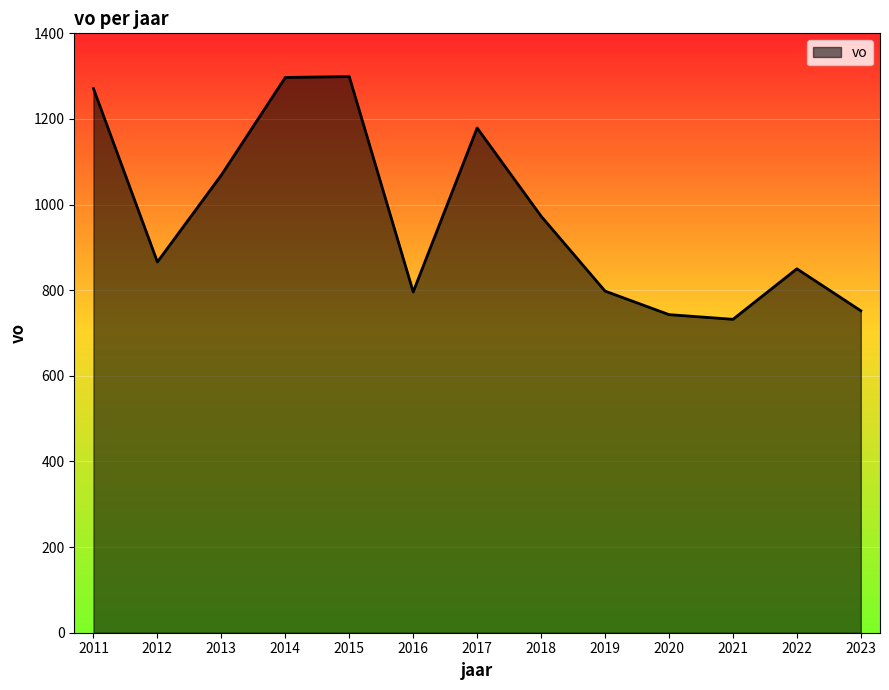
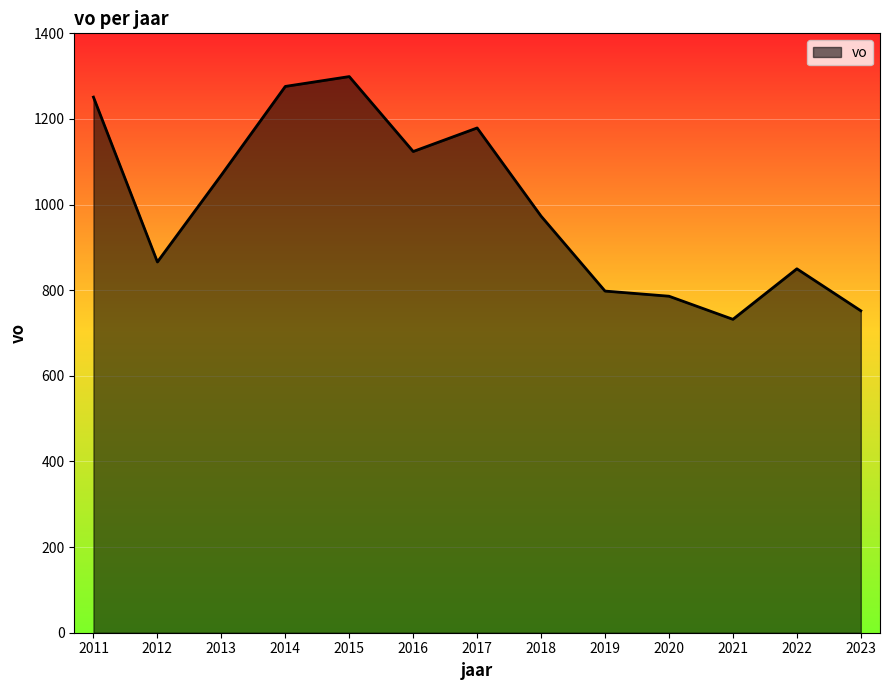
  {
-   "2011": 1270,
+   "2011": 1250,
    "2012": 870,
    "2013": 1070,
-   "2014": 1300,
+   "2014": 1280,
    "2015": 1300,
-   "2016": 800,
+   "2016": 1120,
    "2017": 1180,
    "2018": 970,
    "2019": 800,
-   "2020": 740,
+   "2020": 790,
    "2021": 730,
    "2022": 850,
    "2023": 750
  }
